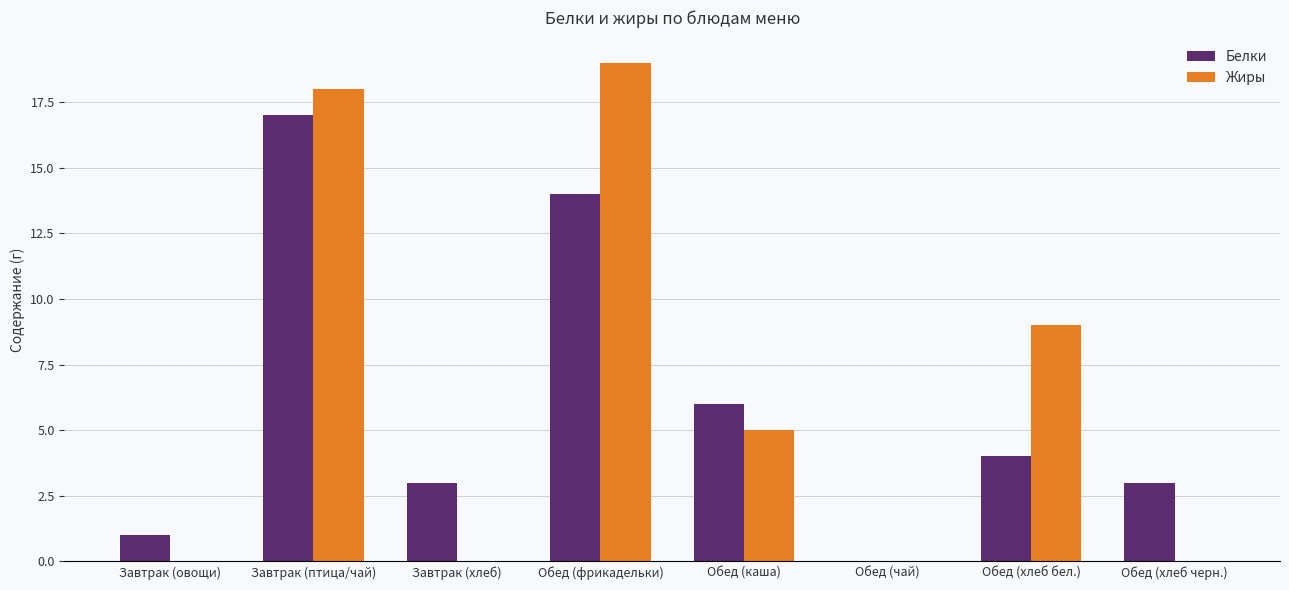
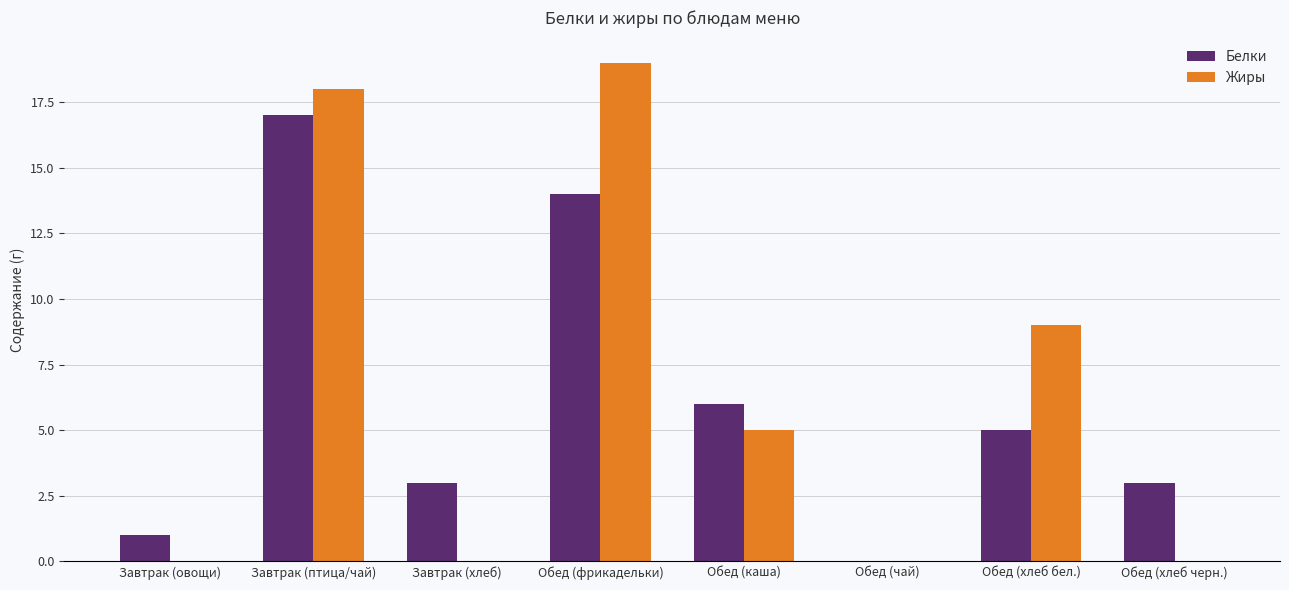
  {
    "Белки": {
      "Завтрак (овощи)": 1,
      "Завтрак (птица/чай)": 17,
      "Завтрак (хлеб)": 3,
      "Обед (фрикадельки)": 14,
      "Обед (каша)": 6,
      "Обед (чай)": 0,
-     "Обед (хлеб бел.)": 4,
+     "Обед (хлеб бел.)": 5,
      "Обед (хлеб черн.)": 3
    },
    "Жиры": {
      "Завтрак (овощи)": 0,
      "Завтрак (птица/чай)": 18,
      "Завтрак (хлеб)": 0,
      "Обед (фрикадельки)": 19,
      "Обед (каша)": 5,
      "Обед (чай)": 0,
      "Обед (хлеб бел.)": 9,
      "Обед (хлеб черн.)": 0
    }
  }
